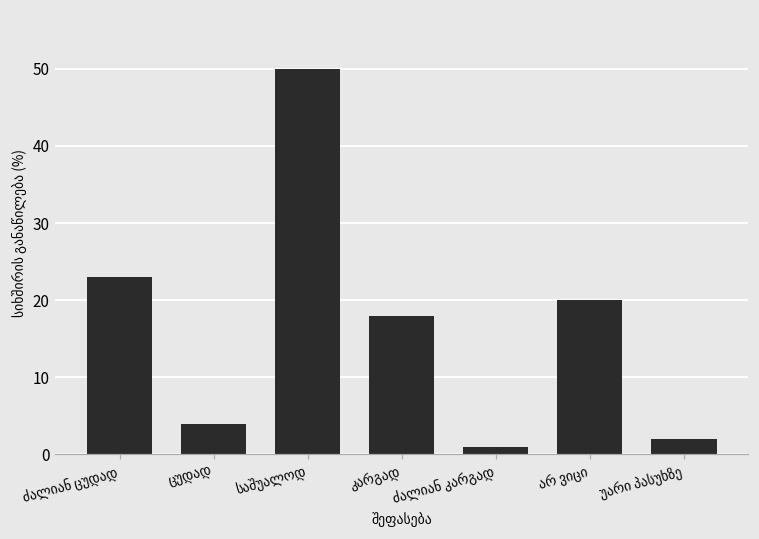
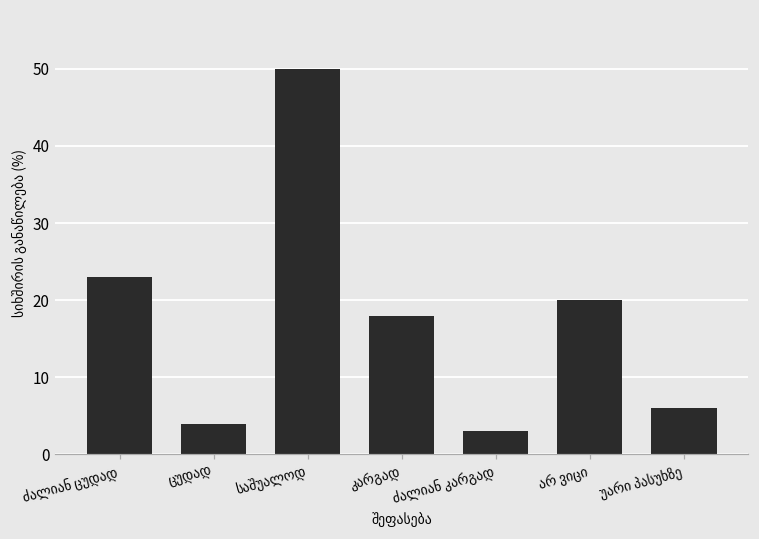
  {
    "ძალიან ცუდად": 23,
    "ცუდად": 4,
    "საშუალოდ": 50,
    "კარგად": 18,
-   "ძალიან კარგად": 1,
+   "ძალიან კარგად": 3,
    "არ ვიცი": 20,
-   "უარი პასუხზე": 2
+   "უარი პასუხზე": 6
  }
